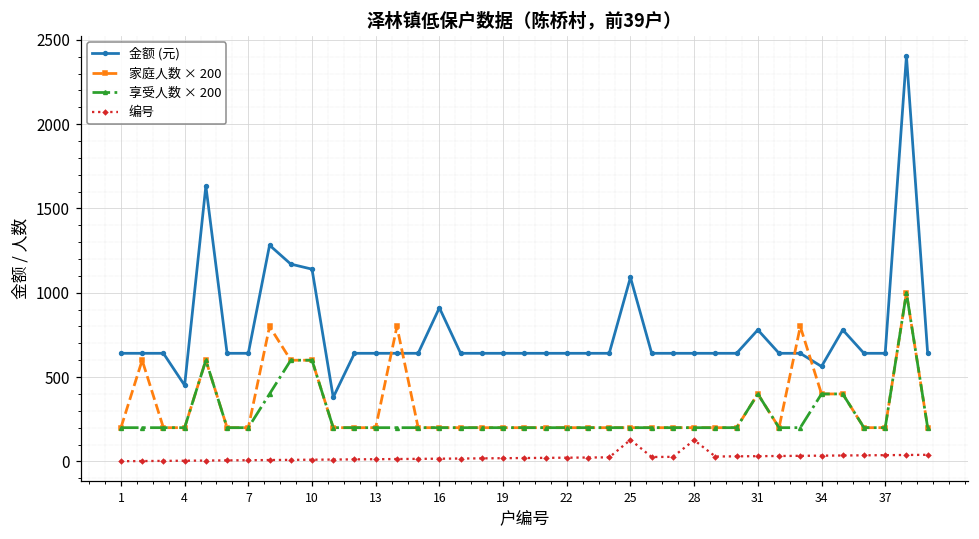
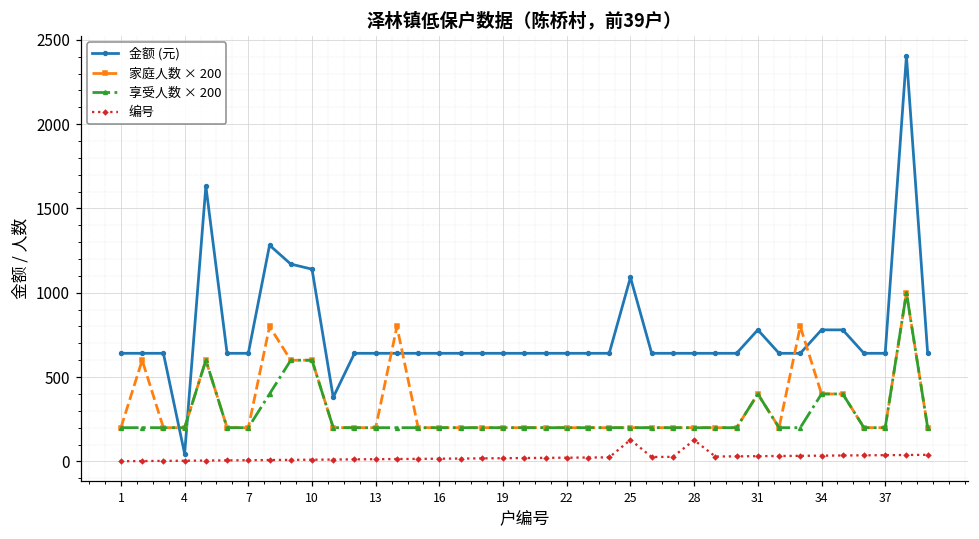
  {
    "金额 (元)": {
      "1": 640,
-     "4": 450,
+     "4": 50,
      "7": 640,
      "10": 1140,
      "13": 640,
-     "16": 910,
+     "16": 640,
      "19": 640,
      "22": 640,
      "25": 1090,
      "28": 640,
      "31": 780,
-     "34": 560,
+     "34": 780,
      "37": 640
    },
    "编号": {
      "1": 0,
      "4": 0,
      "7": 10,
      "10": 10,
      "13": 10,
      "16": 20,
      "19": 20,
      "22": 20,
      "25": 130,
      "28": 130,
      "31": 30,
      "34": 30,
      "37": 40
    }
  }
